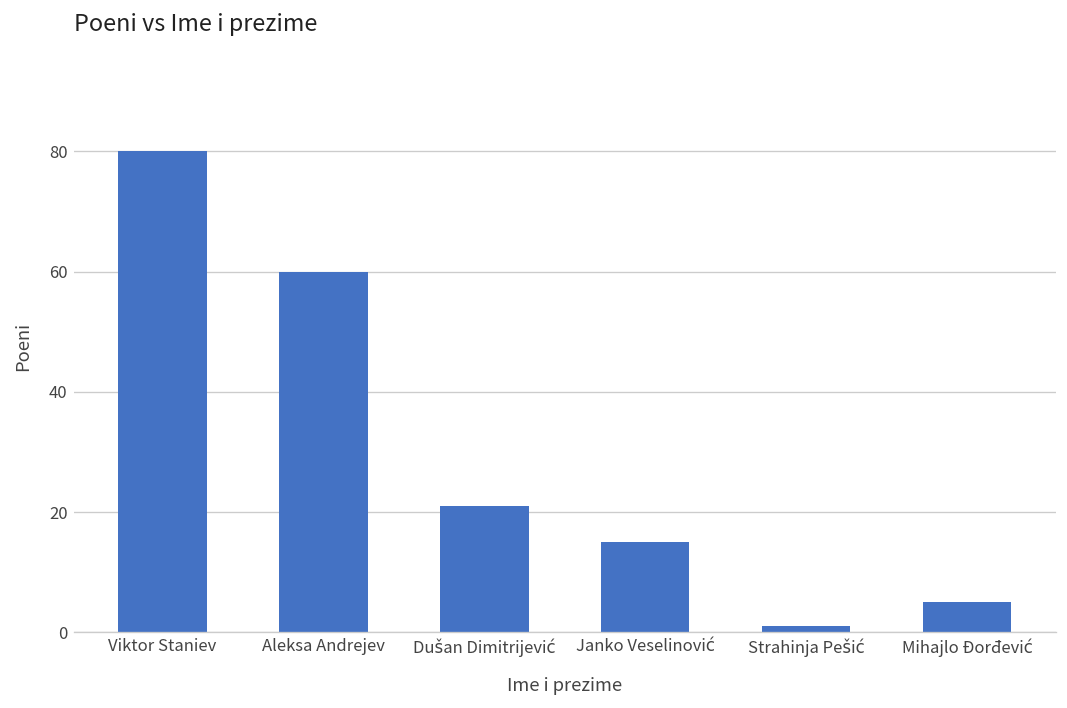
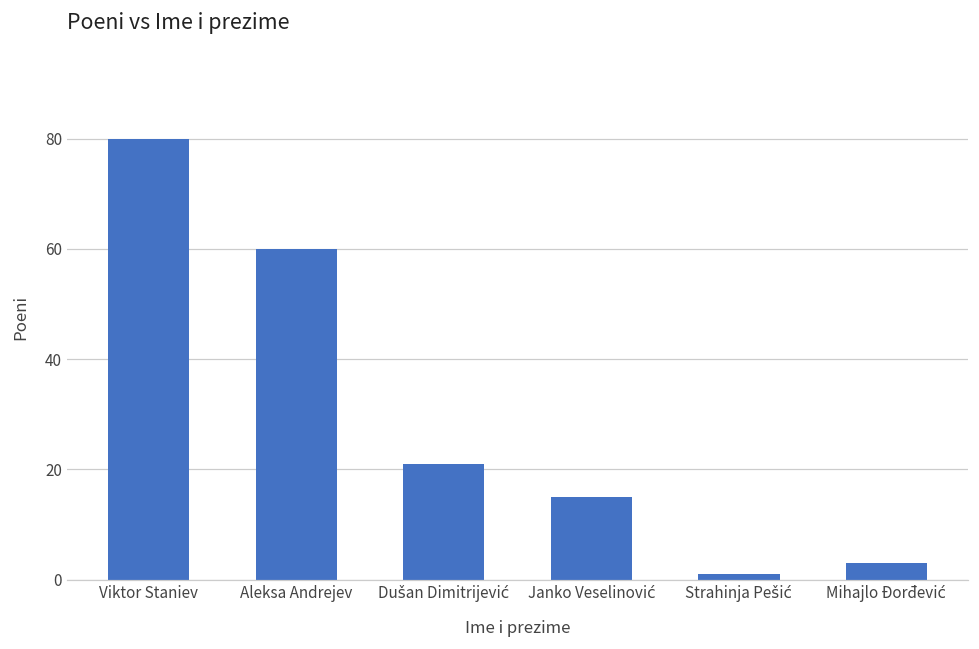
  {
    "Viktor Staniev": 80,
    "Aleksa Andrejev": 60,
    "Dušan Dimitrijević": 21,
    "Janko Veselinović": 15,
    "Strahinja Pešić": 1,
-   "Mihajlo Đorđević": 5
+   "Mihajlo Đorđević": 3
  }
